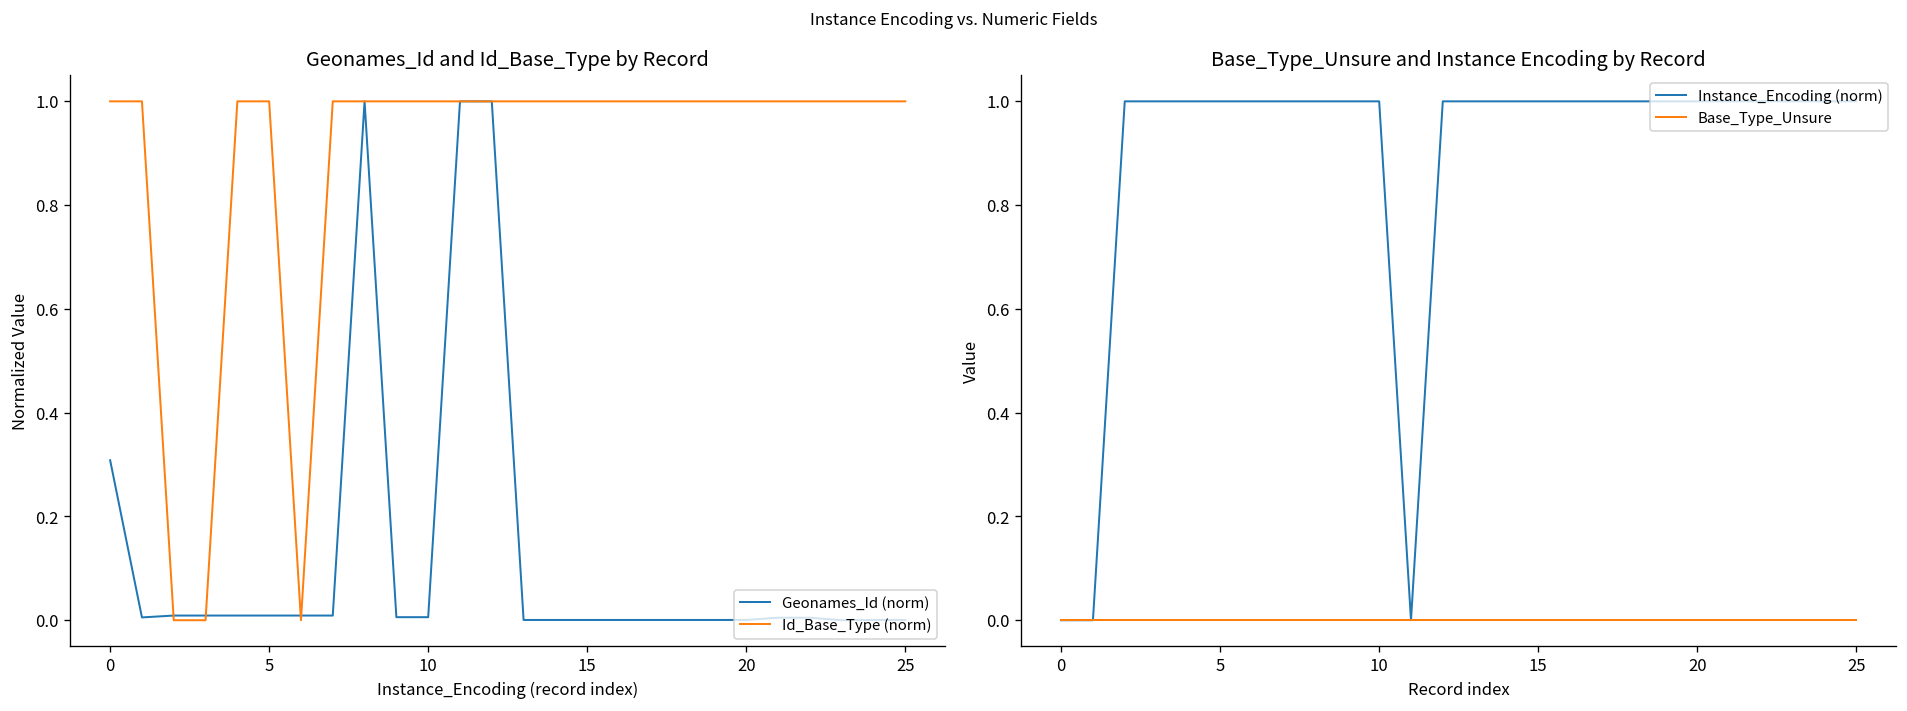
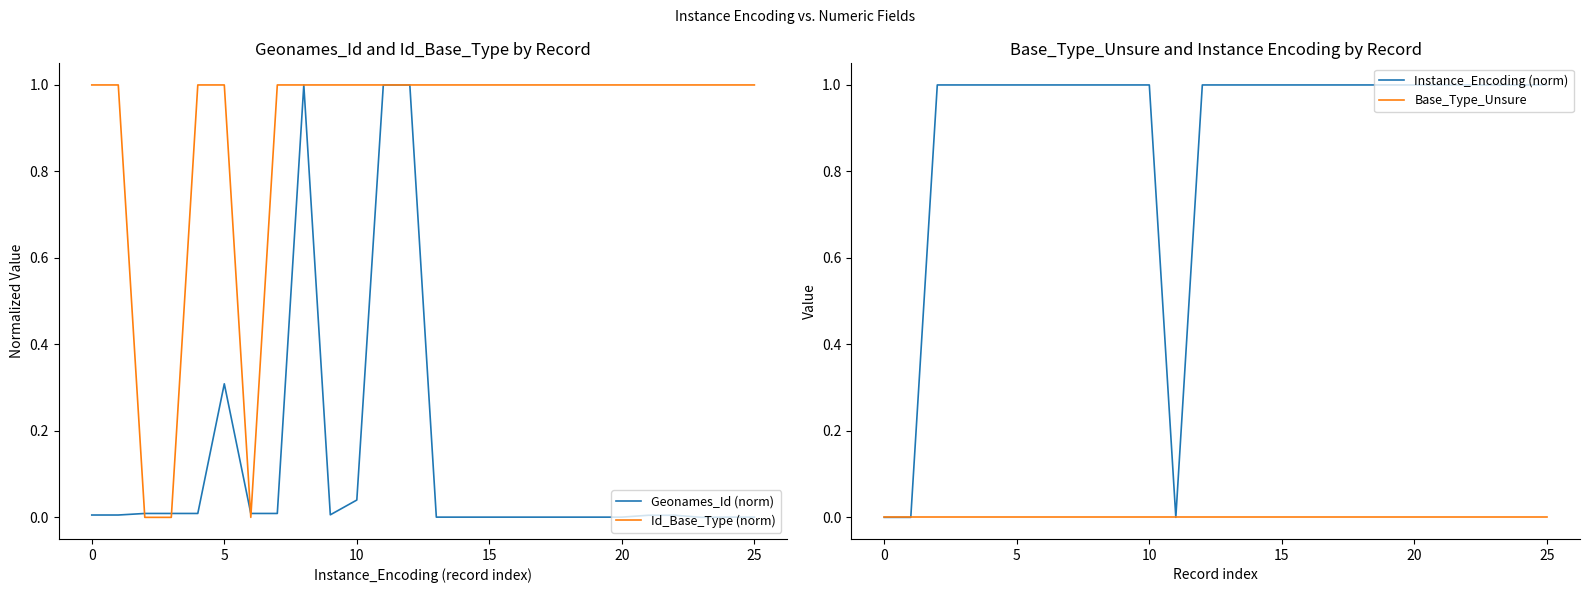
  {
    "Geonames_Id and Id_Base_Type by Record": {
      "Geonames_Id (norm)": {
-       "0": 0.31,
-       "5": 0.01,
-       "10": 0.01,
+       "0": 0.01,
+       "5": 0.31,
+       "10": 0.04,
        "15": 0.00
      },
      "Id_Base_Type (norm)": {
        "0": 1.00,
        "5": 1.00,
        "10": 1.00,
        "15": 1.00,
        "20": 1.00,
        "25": 1.00
      }
    },
    "Base_Type_Unsure and Instance Encoding by Record": {
      "Instance_Encoding (norm)": {
        "5": 1.00,
        "10": 1.00,
        "15": 1.00
      },
      "Base_Type_Unsure": {
        "5": 0.00,
        "10": 0.00,
        "15": 0.00,
        "20": 0.00,
        "25": 0.00
      }
    }
  }
